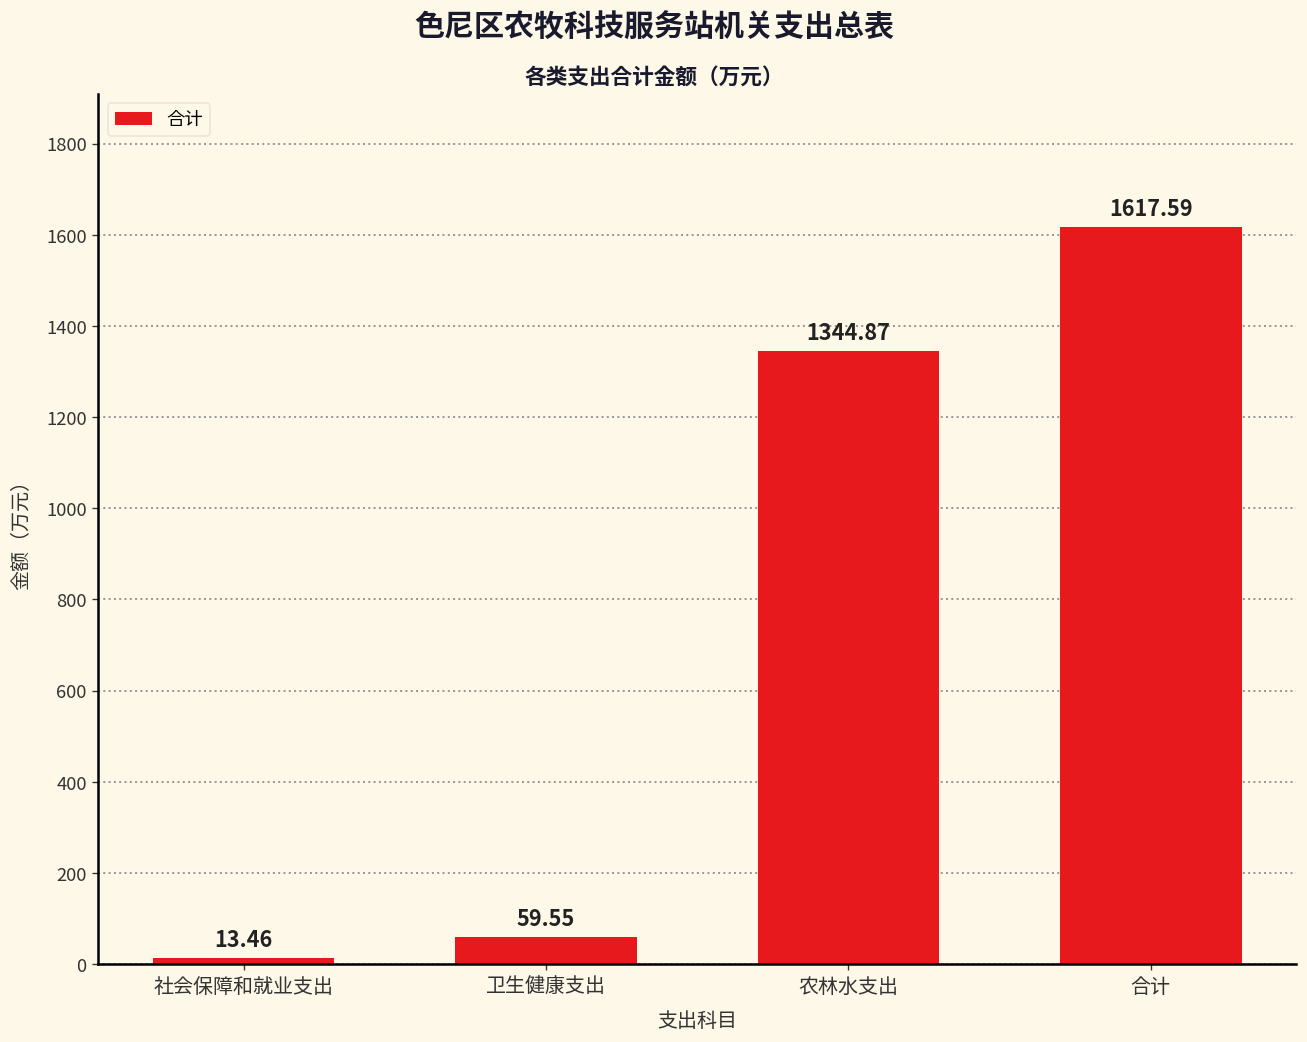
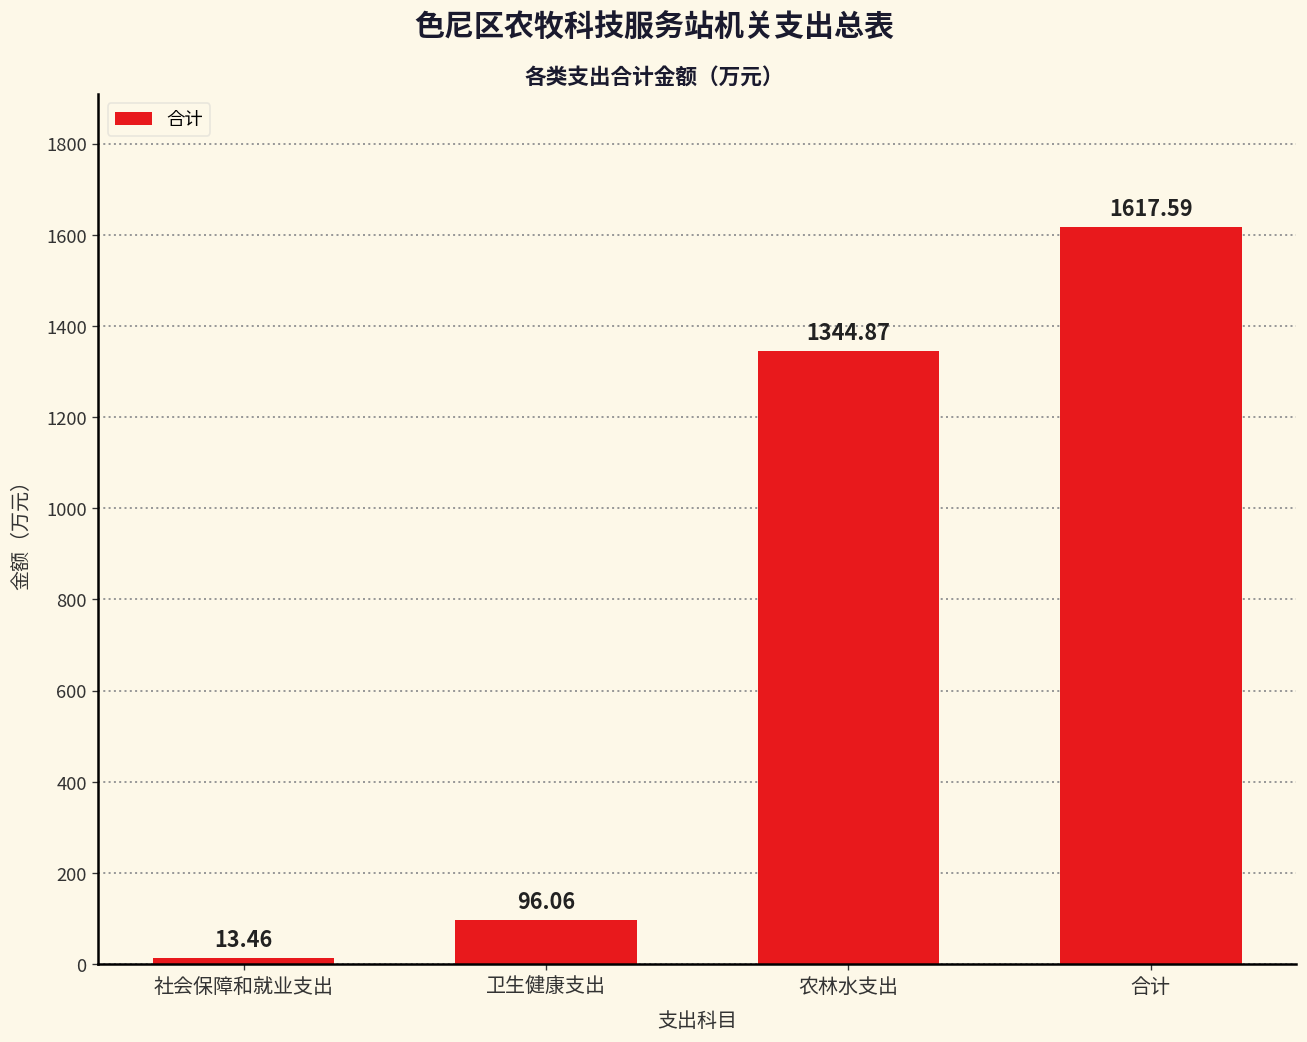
  {
    "社会保障和就业支出": 13.46,
-   "卫生健康支出": 59.55,
+   "卫生健康支出": 96.06,
    "农林水支出": 1344.87,
    "合计": 1617.59
  }
